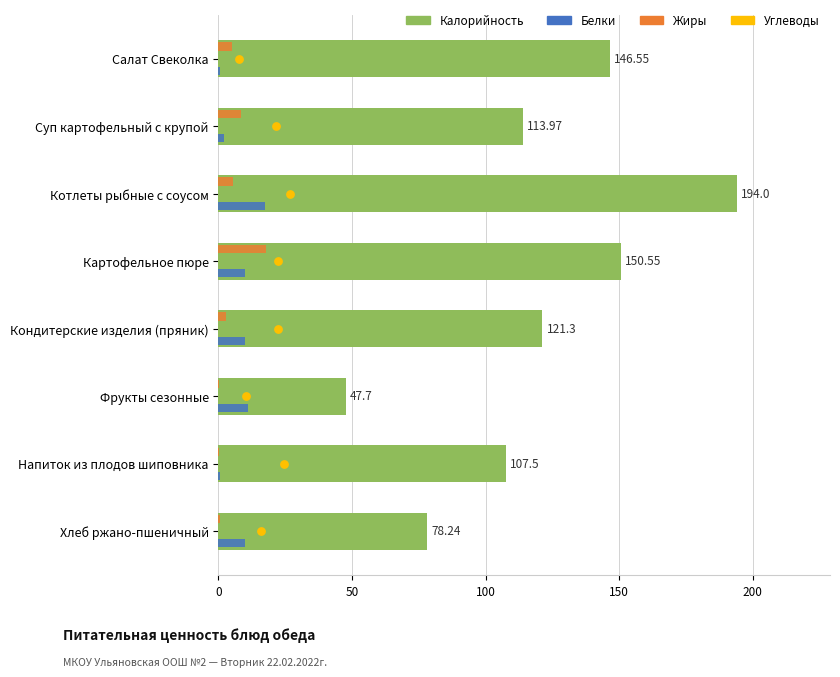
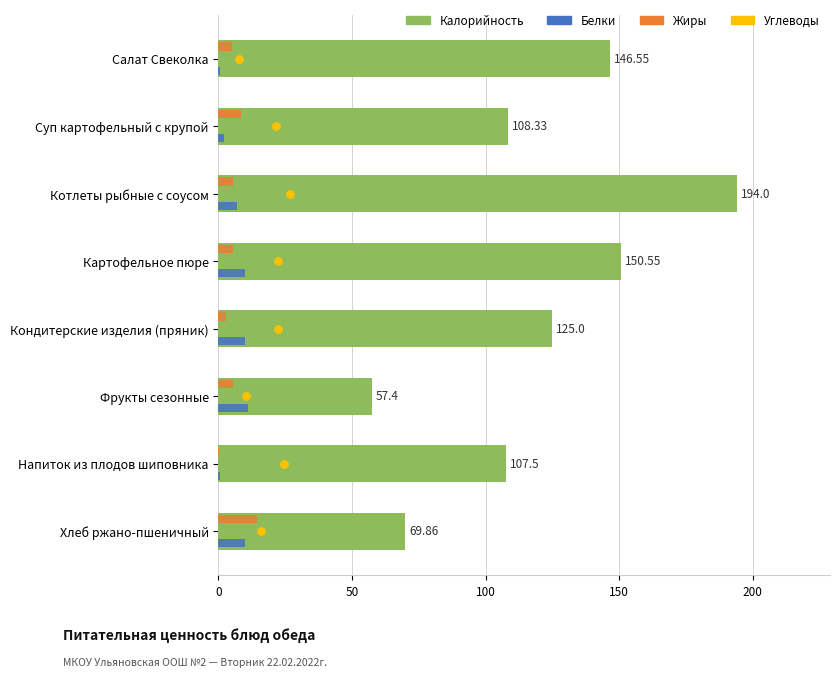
  {
    "Калорийность": {
      "Салат Свеколка": 146.55,
-     "Суп картофельный с крупой": 113.97,
+     "Суп картофельный с крупой": 108.33,
      "Котлеты рыбные с соусом": 194.0,
      "Картофельное пюре": 150.55,
-     "Кондитерские изделия (пряник)": 121.3,
-     "Фрукты сезонные": 47.7,
+     "Кондитерские изделия (пряник)": 125.0,
+     "Фрукты сезонные": 57.4,
      "Напиток из плодов шиповника": 107.5,
-     "Хлеб ржано-пшеничный": 78.24
+     "Хлеб ржано-пшеничный": 69.86
    },
    "Белки": {
-     "Котлеты рыбные с соусом": 18
+     "Котлеты рыбные с соусом": 7
    },
    "Жиры": {
-     "Картофельное пюре": 18,
-     "Фрукты сезонные": 0,
-     "Хлеб ржано-пшеничный": 1
+     "Картофельное пюре": 5,
+     "Фрукты сезонные": 6,
+     "Хлеб ржано-пшеничный": 14
    }
  }
